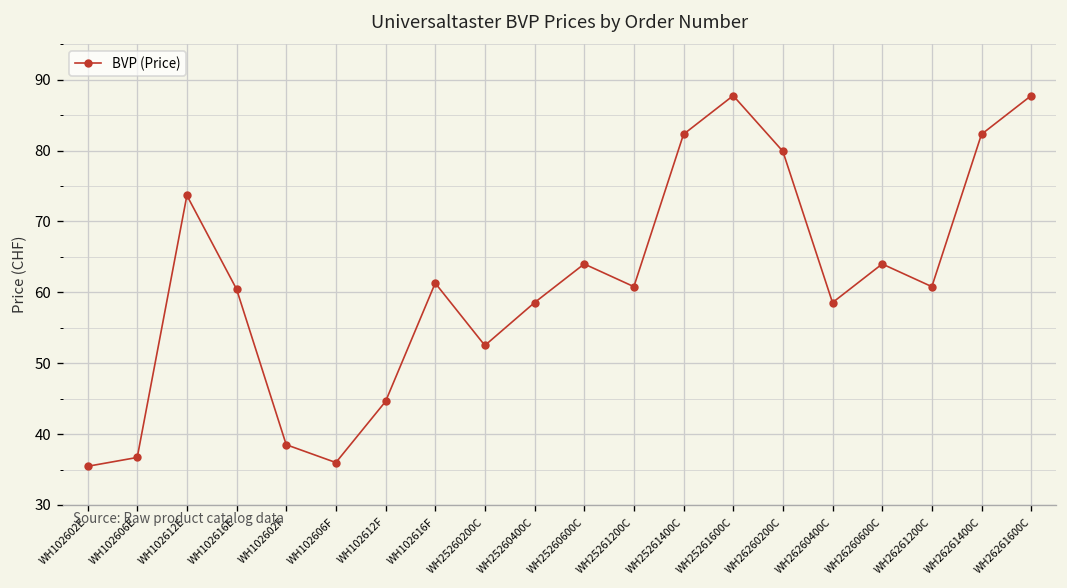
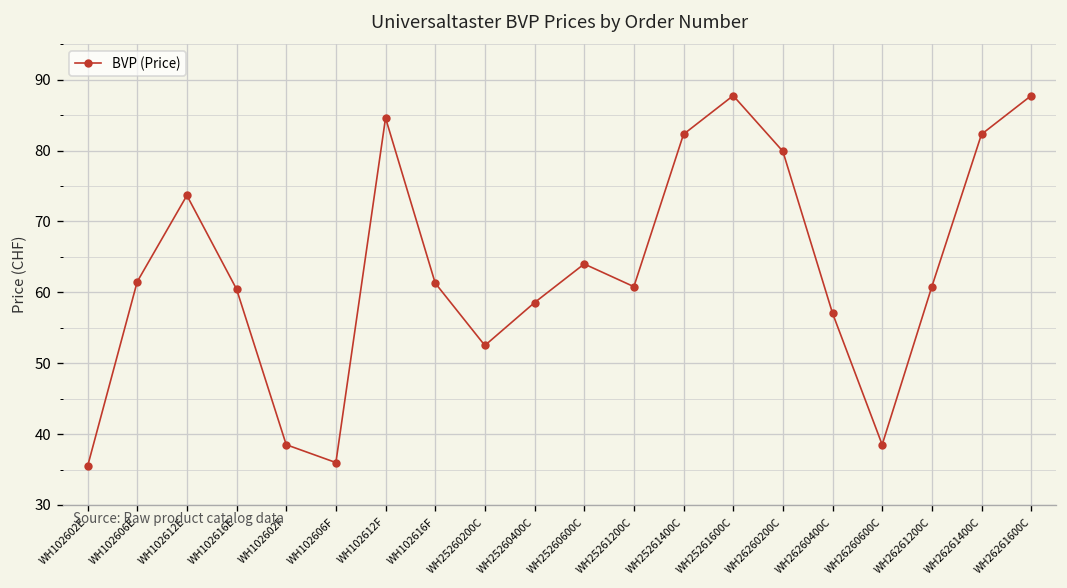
  {
    "WH102602E": 35,
-   "WH102606E": 37,
+   "WH102606E": 62,
    "WH102612E": 74,
    "WH102616E": 60,
    "WH102602F": 39,
    "WH102606F": 36,
-   "WH102612F": 45,
+   "WH102612F": 85,
    "WH102616F": 61,
    "WH25260200C": 53,
    "WH25260400C": 59,
    "WH25260600C": 64,
    "WH25261200C": 61,
    "WH25261400C": 82,
    "WH25261600C": 88,
    "WH26260200C": 80,
-   "WH26260400C": 59,
-   "WH26260600C": 64,
+   "WH26260400C": 57,
+   "WH26260600C": 39,
    "WH26261200C": 61,
    "WH26261400C": 82,
    "WH26261600C": 88
  }
